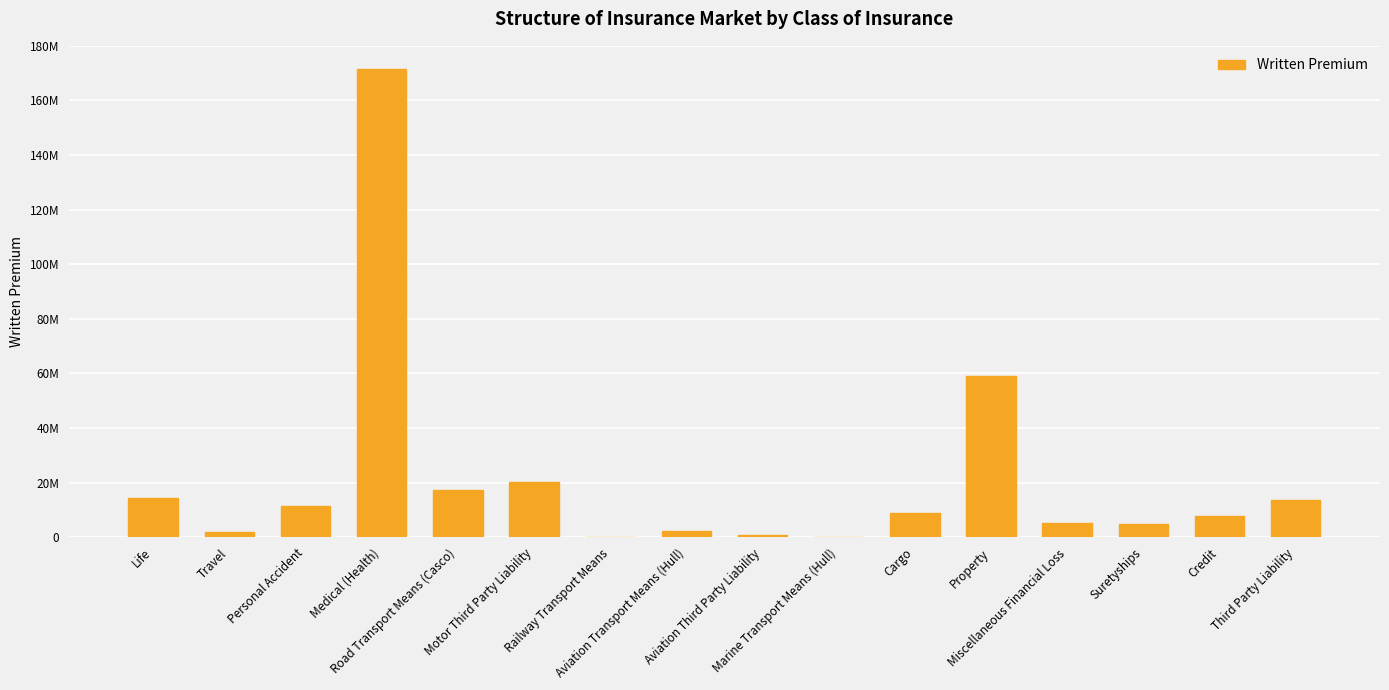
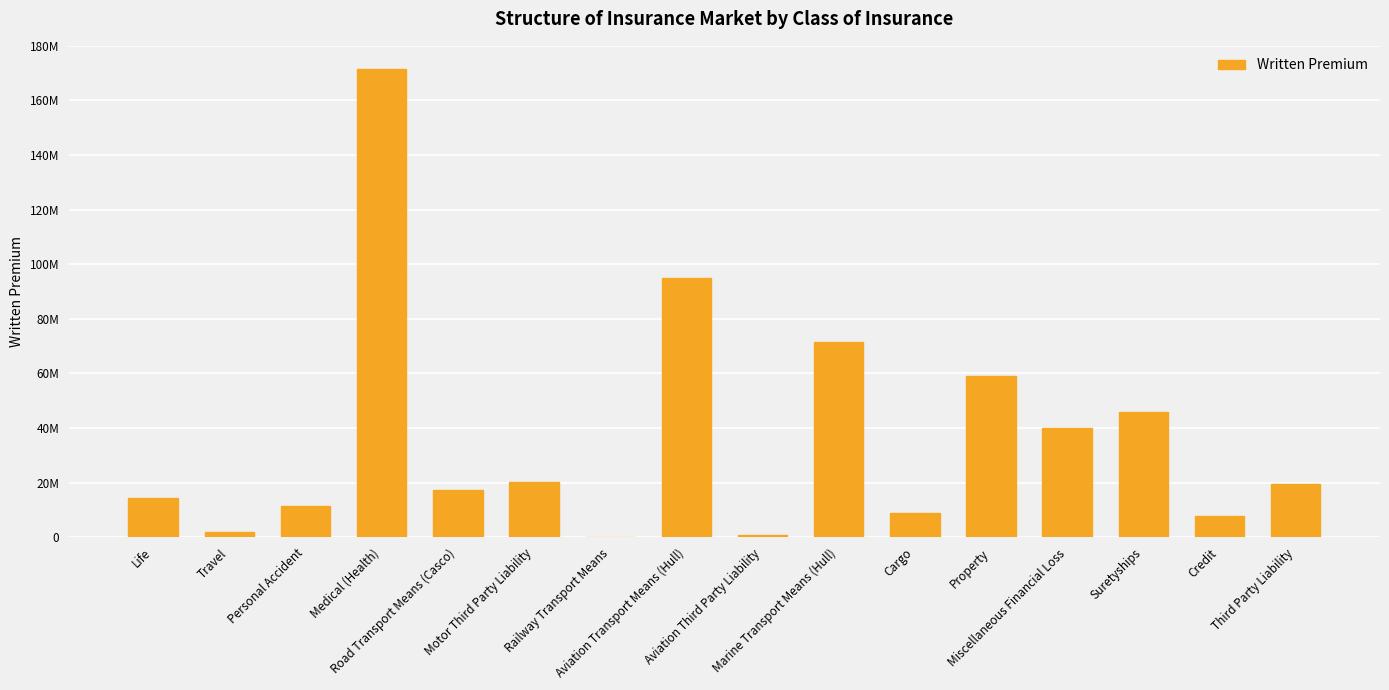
  {
    "Life": 14000000,
    "Travel": 2000000,
    "Personal Accident": 11000000,
    "Medical (Health)": 171000000,
    "Road Transport Means (Casco)": 17000000,
    "Motor Third Party Liability": 20000000,
-   "Aviation Transport Means (Hull)": 2000000,
+   "Aviation Transport Means (Hull)": 95000000,
    "Aviation Third Party Liability": 1000000,
-   "Marine Transport Means (Hull)": 0,
+   "Marine Transport Means (Hull)": 72000000,
    "Cargo": 9000000,
    "Property": 59000000,
-   "Miscellaneous Financial Loss": 5000000,
-   "Suretyships": 5000000,
+   "Miscellaneous Financial Loss": 40000000,
+   "Suretyships": 46000000,
    "Credit": 8000000,
-   "Third Party Liability": 14000000
+   "Third Party Liability": 19000000
  }
